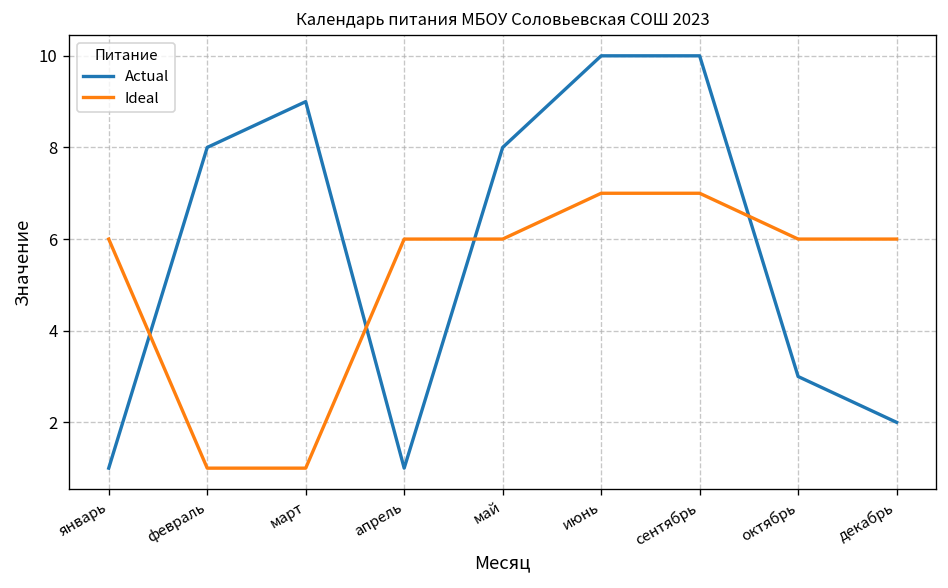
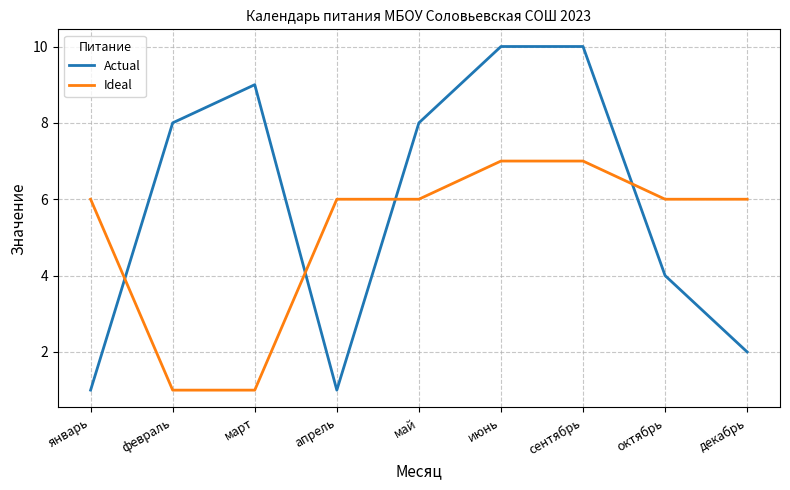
  {
    "Actual": {
      "январь": 1,
      "февраль": 8,
      "март": 9,
      "апрель": 1,
      "май": 8,
      "июнь": 10,
      "сентябрь": 10,
-     "октябрь": 3,
+     "октябрь": 4,
      "декабрь": 2
    },
    "Ideal": {
      "январь": 6,
      "февраль": 1,
      "март": 1,
      "апрель": 6,
      "май": 6,
      "июнь": 7,
      "сентябрь": 7,
      "октябрь": 6,
      "декабрь": 6
    }
  }
